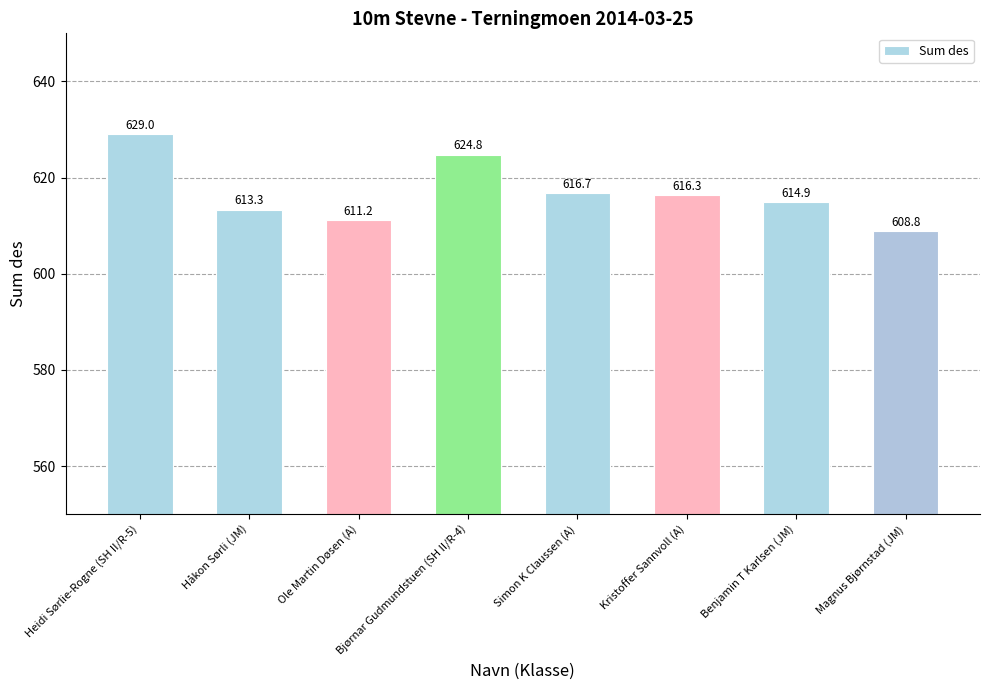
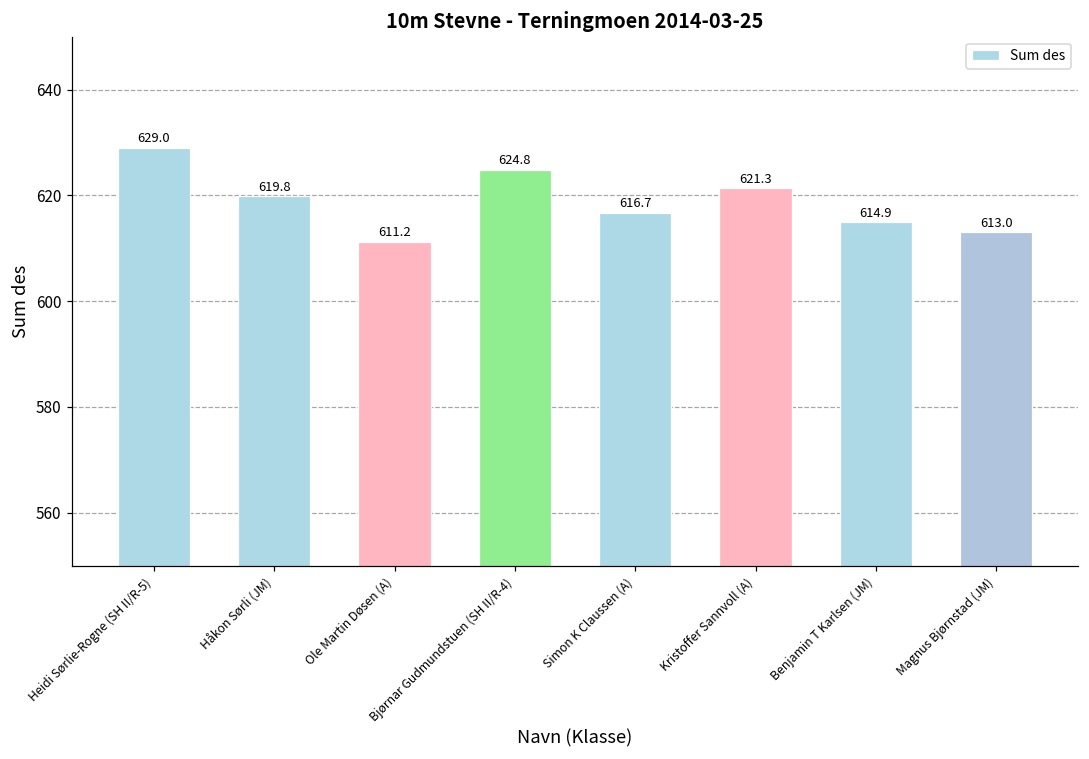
  {
    "Heidi Sørlie-Rogne (SH II/R-5)": 629.0,
-   "Håkon Sørli (JM)": 613.3,
+   "Håkon Sørli (JM)": 619.8,
    "Ole Martin Døsen (A)": 611.2,
    "Bjørnar Gudmundstuen (SH II/R-4)": 624.8,
    "Simon K Claussen (A)": 616.7,
-   "Kristoffer Sannvoll (A)": 616.3,
+   "Kristoffer Sannvoll (A)": 621.3,
    "Benjamin T Karlsen (JM)": 614.9,
-   "Magnus Bjørnstad (JM)": 608.8
+   "Magnus Bjørnstad (JM)": 613.0
  }
